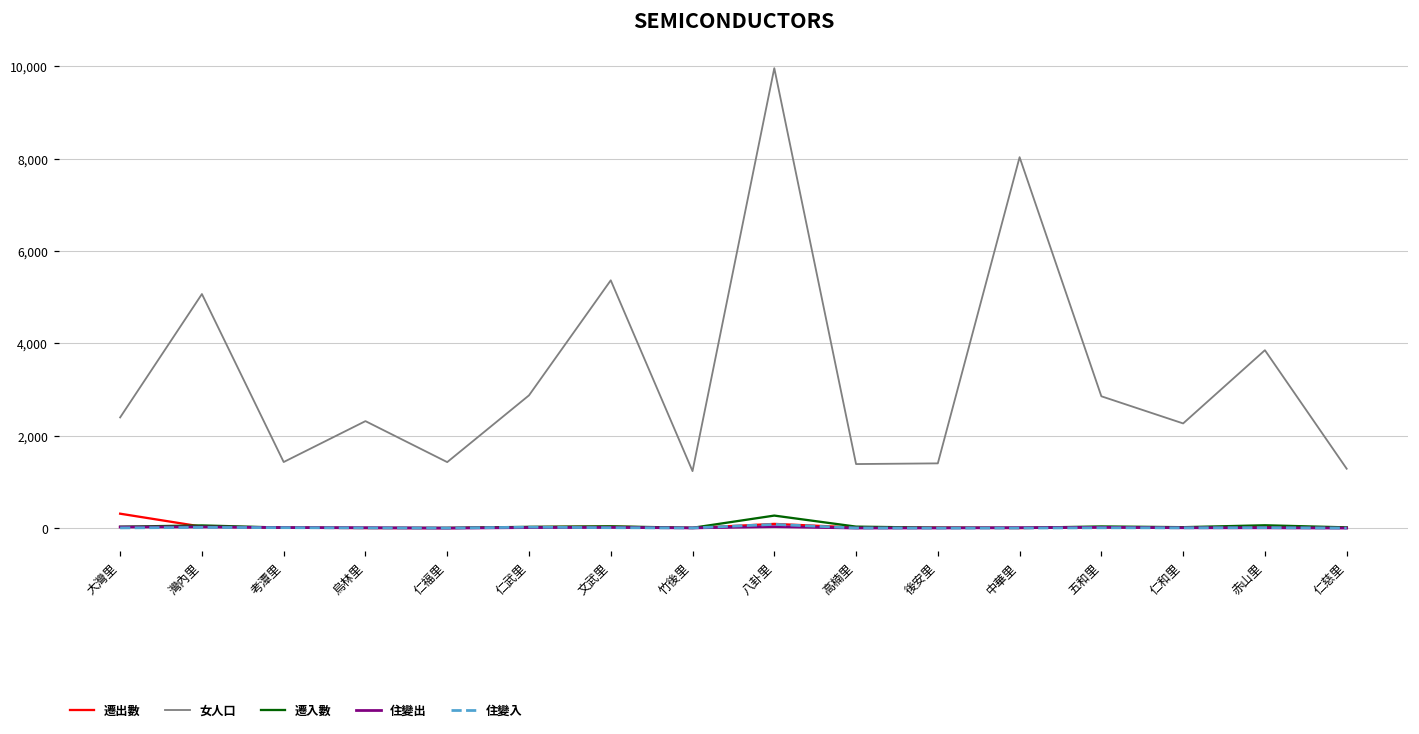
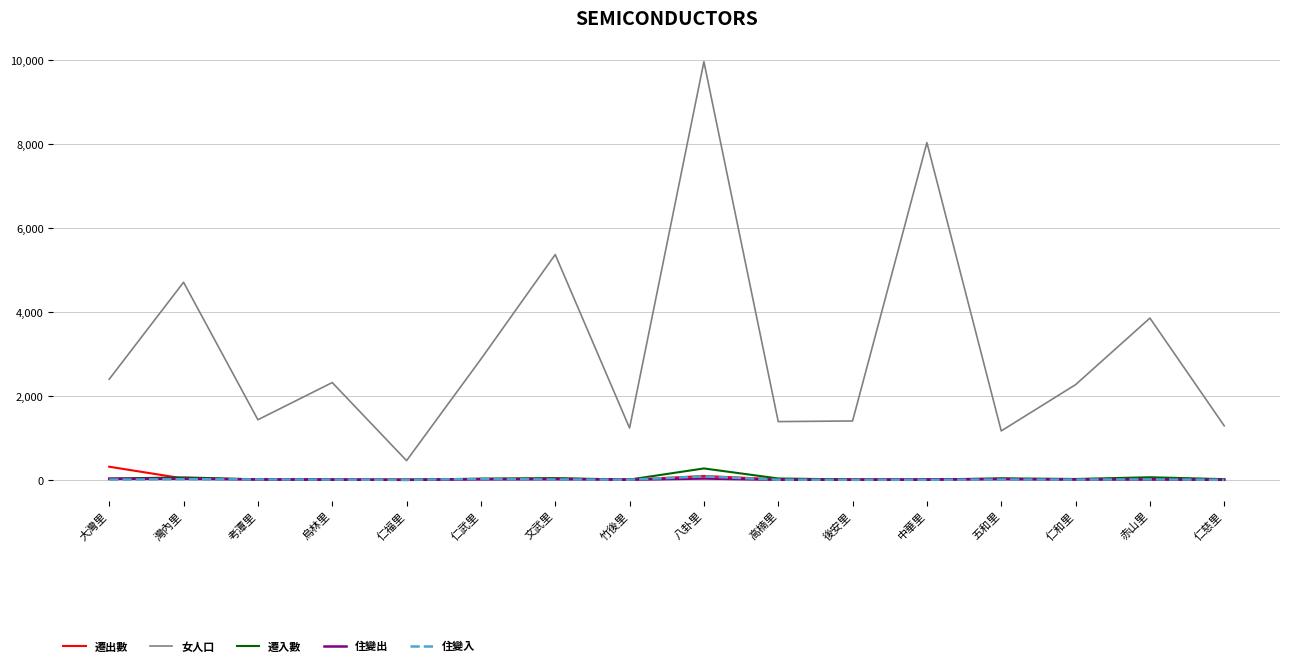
  {
    "遷出數": {
      "大灣里": "300"
    },
    "女人口": {
      "大灣里": "2,400",
-     "灣內里": "5,100",
+     "灣內里": "4,700",
      "考潭里": "1,400",
      "烏林里": "2,300",
-     "仁福里": "1,400",
+     "仁福里": "500",
      "仁武里": "2,900",
      "文武里": "5,400",
      "竹後里": "1,200",
      "八卦里": "10,000",
      "高楠里": "1,400",
      "後安里": "1,400",
      "中華里": "8,000",
-     "五和里": "2,900",
+     "五和里": "1,200",
      "仁和里": "2,300",
      "赤山里": "3,900",
      "仁慈里": "1,300"
    },
    "遷入數": {
      "八卦里": "300"
    }
  }
